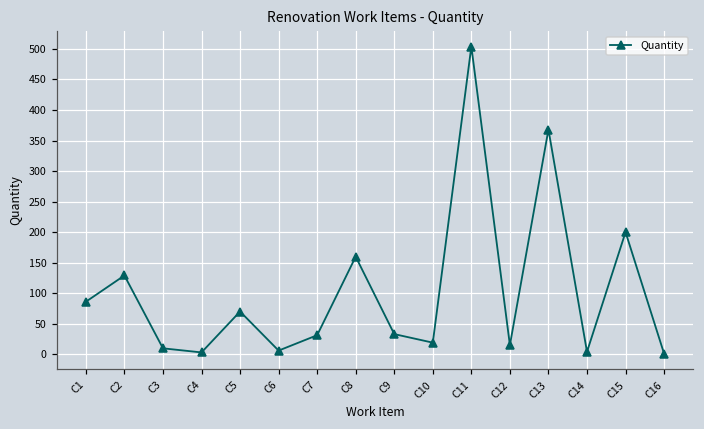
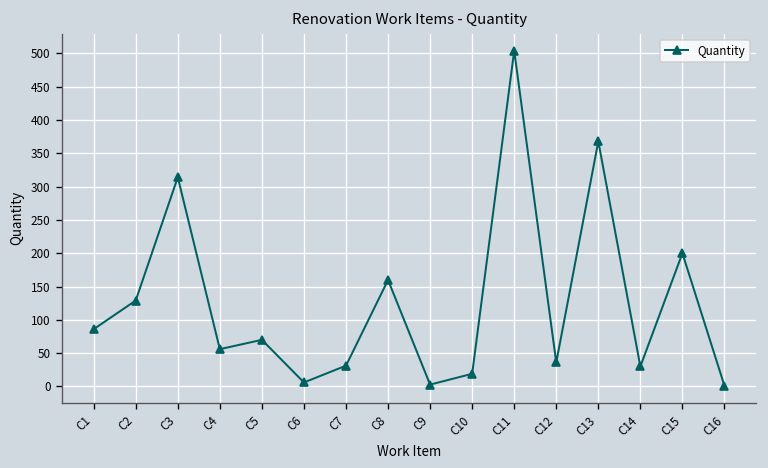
  {
    "C1": 90,
    "C2": 130,
-   "C3": 10,
-   "C4": 0,
+   "C3": 310,
+   "C4": 60,
    "C5": 70,
    "C6": 10,
    "C7": 30,
    "C8": 160,
-   "C9": 30,
+   "C9": 0,
    "C10": 20,
    "C11": 500,
-   "C12": 20,
+   "C12": 40,
    "C13": 370,
-   "C14": 0,
+   "C14": 30,
    "C15": 200,
    "C16": 0
  }
